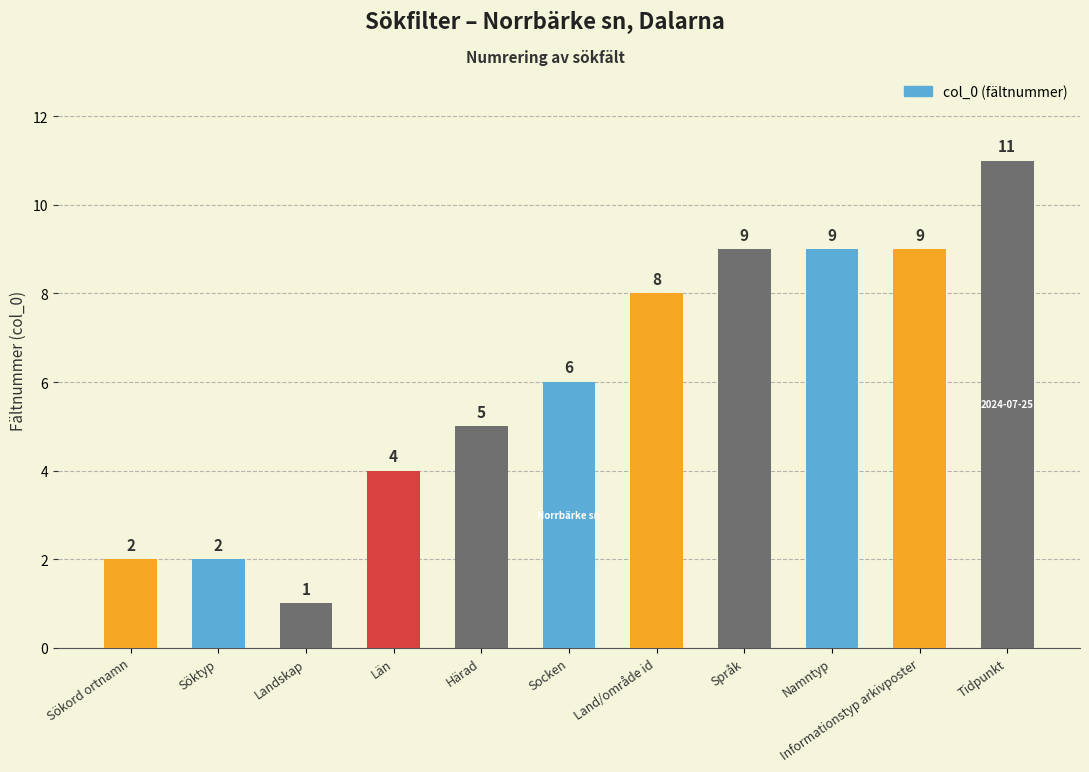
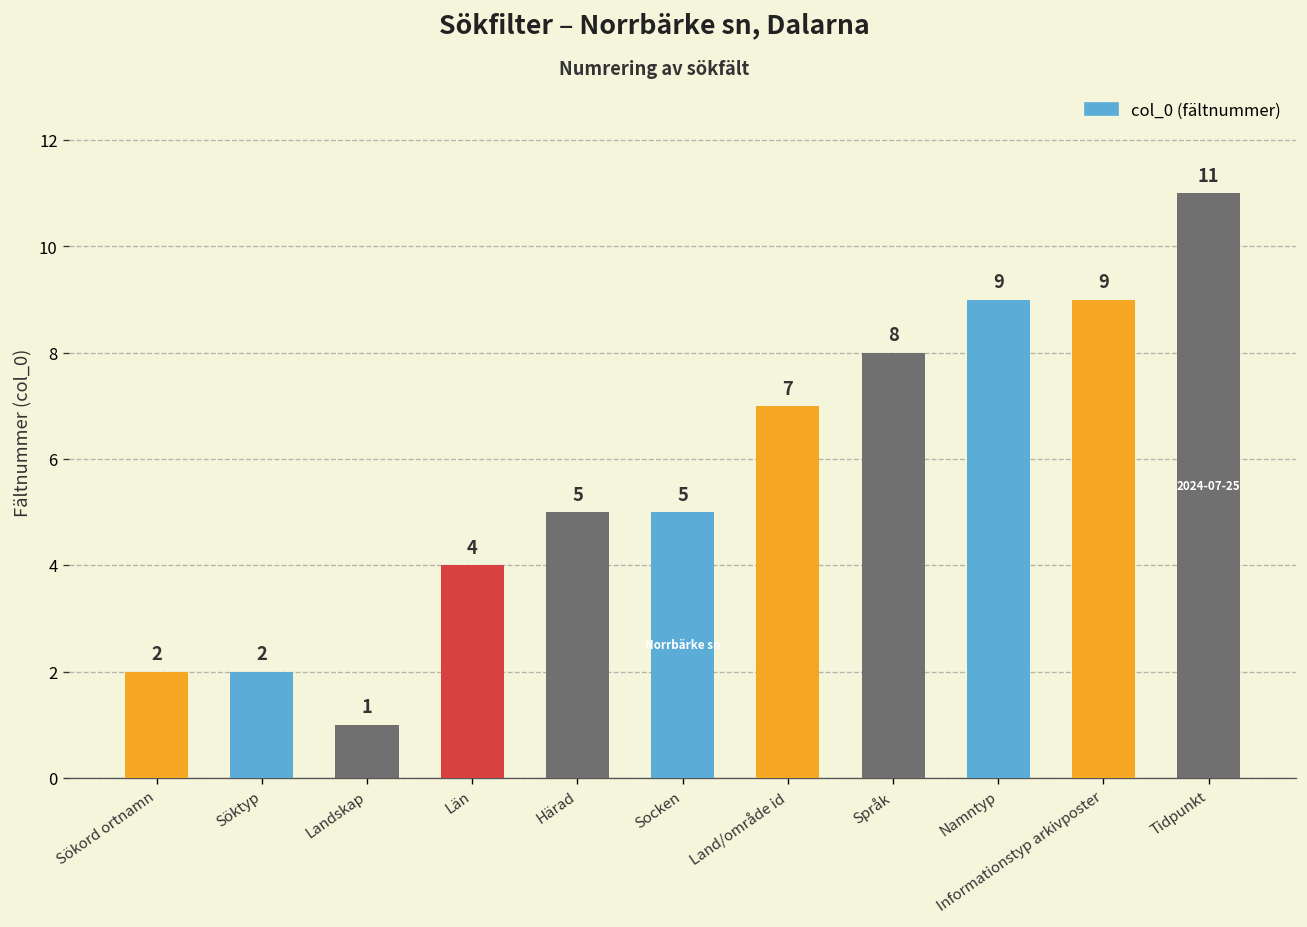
  {
    "Sökord ortnamn": 2,
    "Söktyp": 2,
    "Landskap": 1,
    "Län": 4,
    "Härad": 5,
-   "Socken": 6,
-   "Land/område id": 8,
-   "Språk": 9,
+   "Socken": 5,
+   "Land/område id": 7,
+   "Språk": 8,
    "Namntyp": 9,
    "Informationstyp arkivposter": 9,
    "Tidpunkt": 11
  }
